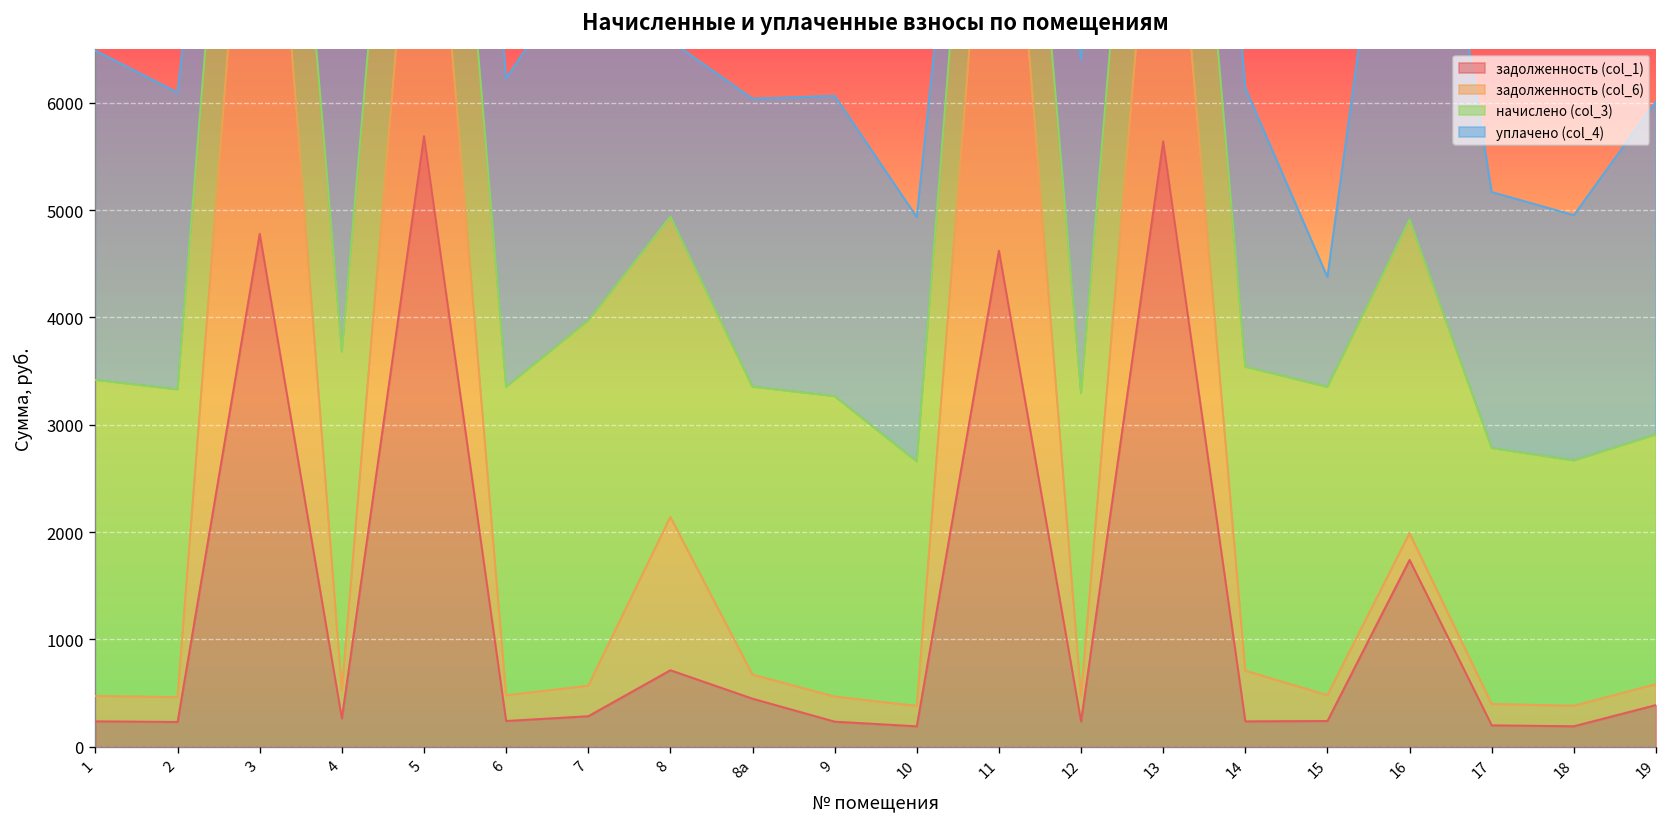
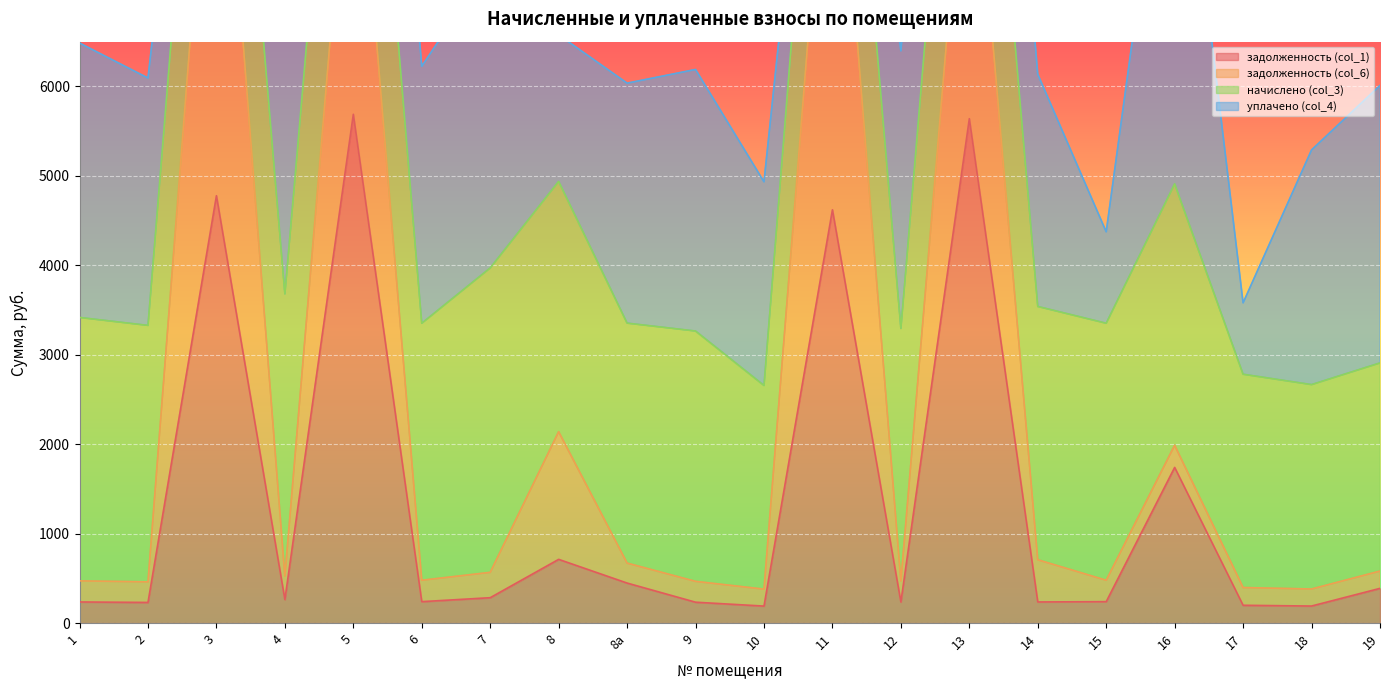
  {
    "начислено (col_3)": {
      "1": 2900,
      "2": 2900,
      "4": 3200,
      "6": 2900,
      "7": 3400,
      "8": 2800,
      "8а": 2700,
      "9": 2800,
      "10": 2300,
      "12": 2800,
      "14": 2800,
      "15": 2900,
      "16": 2900,
      "17": 2400,
      "18": 2300,
      "19": 2300
    },
    "уплачено (col_4)": {
      "1": 3100,
      "2": 2800,
      "6": 2900,
      "8а": 2700,
-     "9": 2800,
+     "9": 2900,
      "10": 2300,
      "12": 3100,
      "14": 2600,
      "15": 1000,
-     "17": 2400,
-     "18": 2300,
+     "17": 800,
+     "18": 2600,
      "19": 3100
    }
  }
